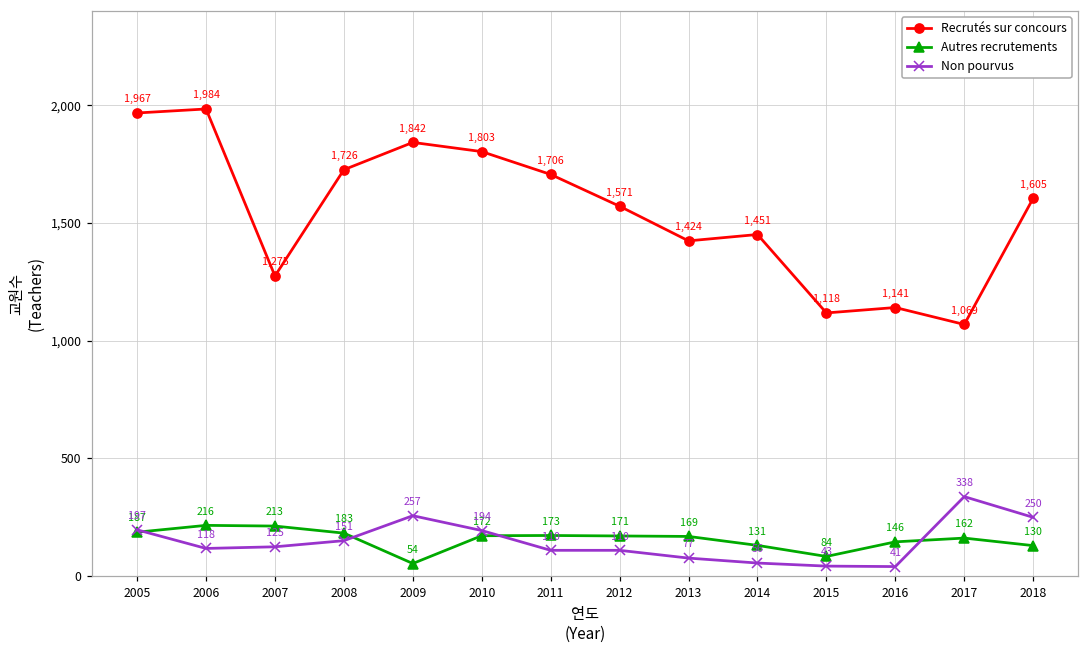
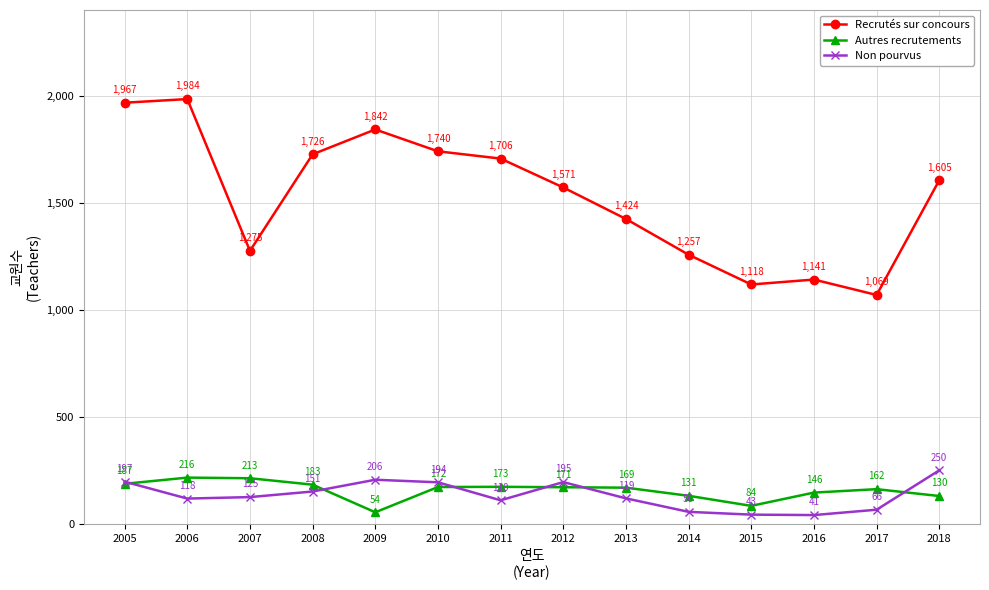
  {
    "Recrutés sur concours": {
      "2005": "1,967",
      "2006": "1,984",
      "2007": "1,275",
      "2008": "1,726",
      "2009": "1,842",
-     "2010": "1,803",
+     "2010": "1,740",
      "2011": "1,706",
      "2012": "1,571",
      "2013": "1,424",
-     "2014": "1,451",
+     "2014": "1,257",
      "2015": "1,118",
      "2016": "1,141",
      "2017": "1,069",
      "2018": "1,605"
    },
    "Autres recrutements": {
      "2006": "216",
      "2007": "213",
      "2009": "54",
      "2011": "173",
      "2013": "169",
      "2014": "131",
      "2015": "84",
      "2016": "146",
      "2017": "162",
      "2018": "130"
    },
    "Non pourvus": {
      "2006": "118",
-     "2009": "257",
-     "2012": "110",
-     "2013": "77",
+     "2009": "206",
+     "2012": "195",
+     "2013": "119",
      "2016": "41",
-     "2017": "338",
+     "2017": "66",
      "2018": "250"
    }
  }
